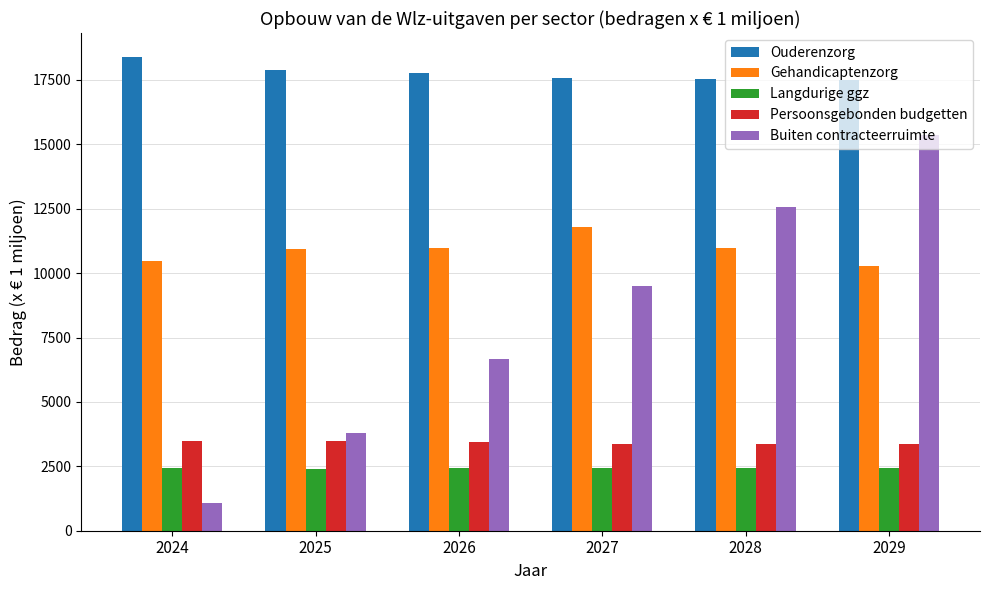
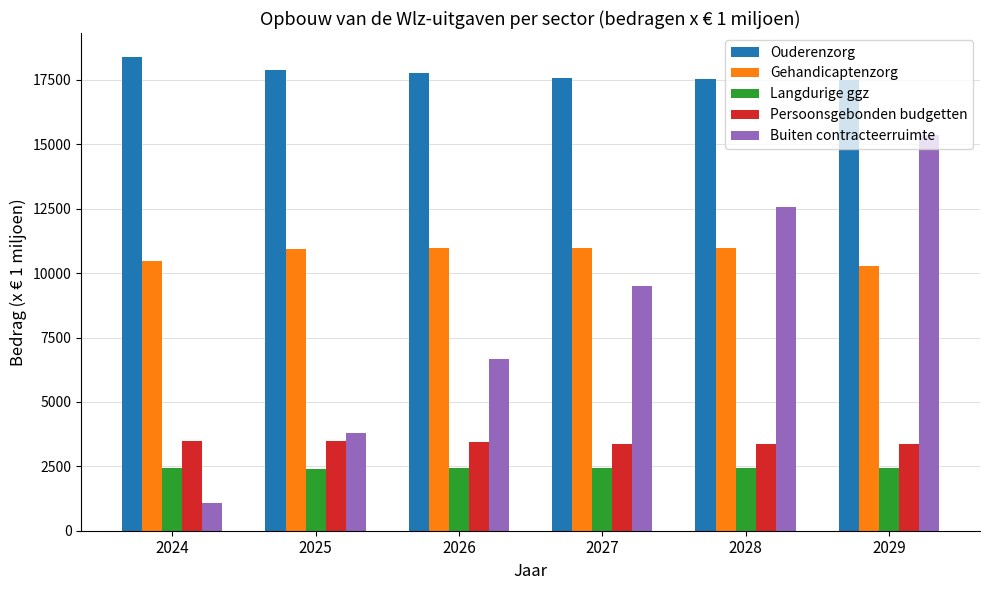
  {
    "Ouderenzorg": {
      "2024": 18400,
      "2025": 17900,
      "2026": 17800,
      "2027": 17600,
      "2028": 17500
    },
    "Gehandicaptenzorg": {
      "2024": 10500,
      "2025": 10900,
      "2026": 11000,
-     "2027": 11800,
+     "2027": 11000,
      "2028": 11000,
      "2029": 10300
    },
    "Langdurige ggz": {
      "2024": 2400,
      "2025": 2400,
      "2026": 2400,
      "2027": 2400,
      "2028": 2400,
      "2029": 2400
    },
    "Persoonsgebonden budgetten": {
      "2024": 3500,
      "2025": 3500,
      "2026": 3400,
      "2027": 3400,
      "2028": 3400,
      "2029": 3400
    },
    "Buiten contracteerruimte": {
      "2024": 1100,
      "2025": 3800,
      "2026": 6700,
      "2027": 9500,
      "2028": 12600
    }
  }
